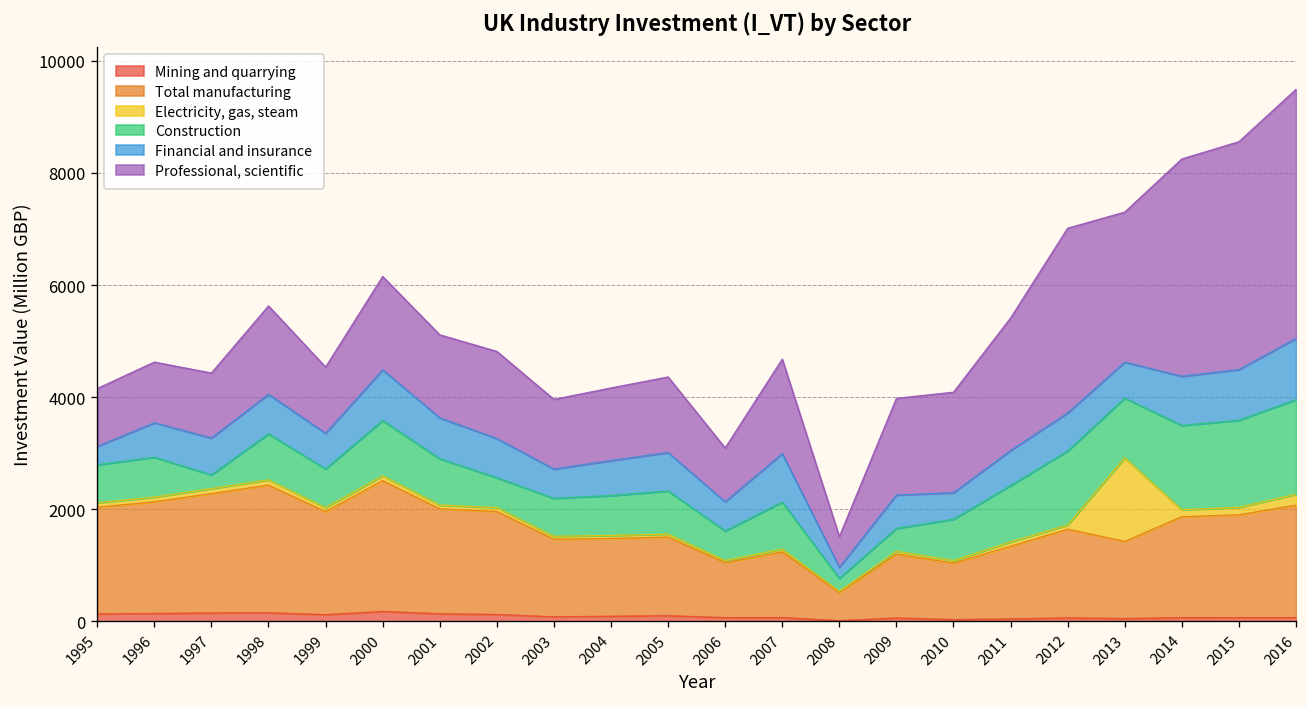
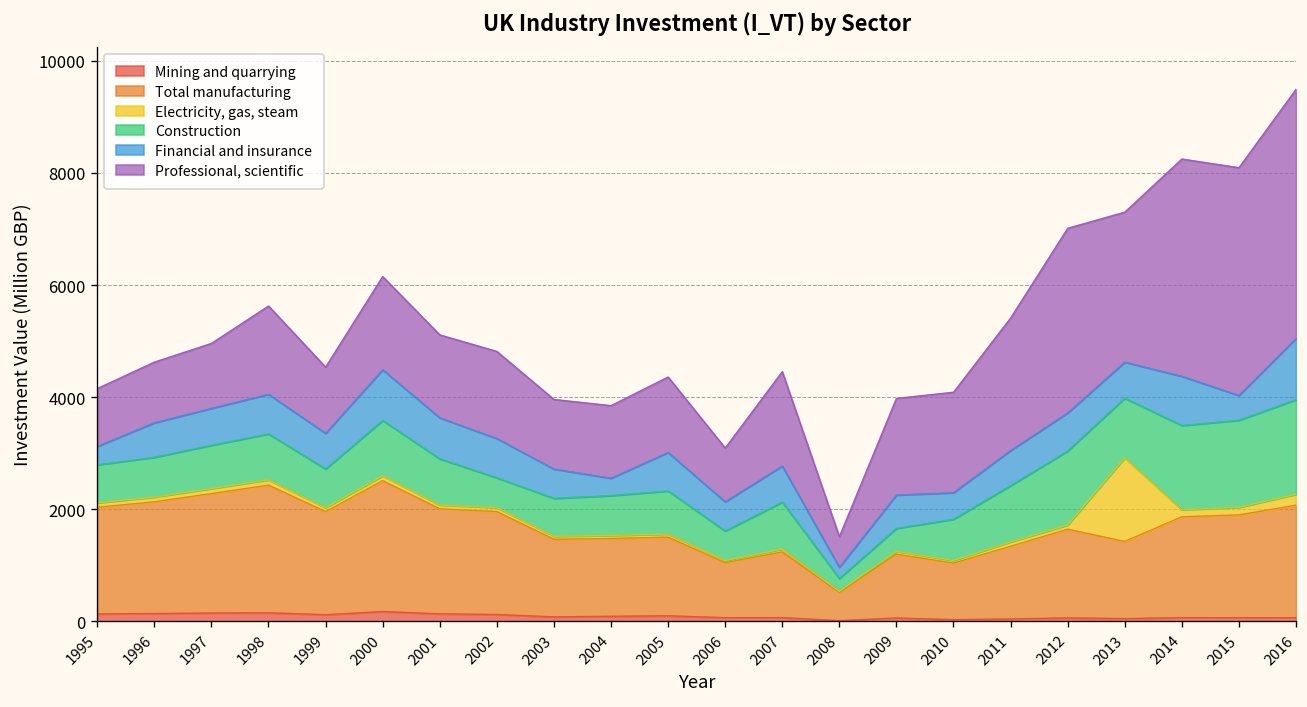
  {
    "Electricity, gas, steam": {
      "1995": 100,
      "1996": 100,
      "1997": 100,
      "1998": 100,
      "1999": 100,
      "2000": 100,
      "2001": 100,
      "2002": 100,
      "2011": 100,
      "2012": 100,
      "2013": 1500,
      "2014": 100,
      "2015": 100,
      "2016": 200
    },
    "Construction": {
      "1995": 700,
      "1996": 700,
-     "1997": 200,
+     "1997": 800,
      "1998": 800,
      "1999": 700,
      "2000": 1000,
      "2001": 800,
      "2002": 500,
      "2003": 700,
      "2004": 700,
      "2005": 800,
      "2006": 500,
      "2007": 800,
      "2008": 200,
      "2009": 400,
      "2010": 700,
      "2011": 1000,
      "2012": 1300,
      "2013": 1100,
      "2014": 1500,
      "2015": 1600,
      "2016": 1700
    },
    "Financial and insurance": {
      "1995": 300,
      "1996": 600,
      "1997": 700,
      "1998": 700,
      "1999": 600,
      "2000": 900,
      "2001": 700,
      "2002": 700,
      "2003": 500,
-     "2004": 600,
+     "2004": 300,
      "2005": 700,
      "2006": 500,
-     "2007": 900,
+     "2007": 600,
      "2008": 200,
      "2009": 600,
      "2010": 500,
      "2011": 600,
      "2012": 700,
      "2013": 600,
      "2014": 900,
-     "2015": 900,
+     "2015": 400,
      "2016": 1100
    },
    "Professional, scientific": {
      "1995": 1000,
      "1996": 1100,
      "1997": 1200,
      "1998": 1600,
      "1999": 1200,
      "2000": 1700,
      "2001": 1500,
      "2002": 1600,
      "2003": 1200,
      "2004": 1300,
      "2005": 1300,
      "2006": 1000,
      "2007": 1700,
      "2008": 500,
      "2009": 1700,
      "2010": 1800,
      "2011": 2400,
      "2012": 3300,
      "2013": 2700,
      "2014": 3900,
      "2015": 4100,
      "2016": 4400
    }
  }
